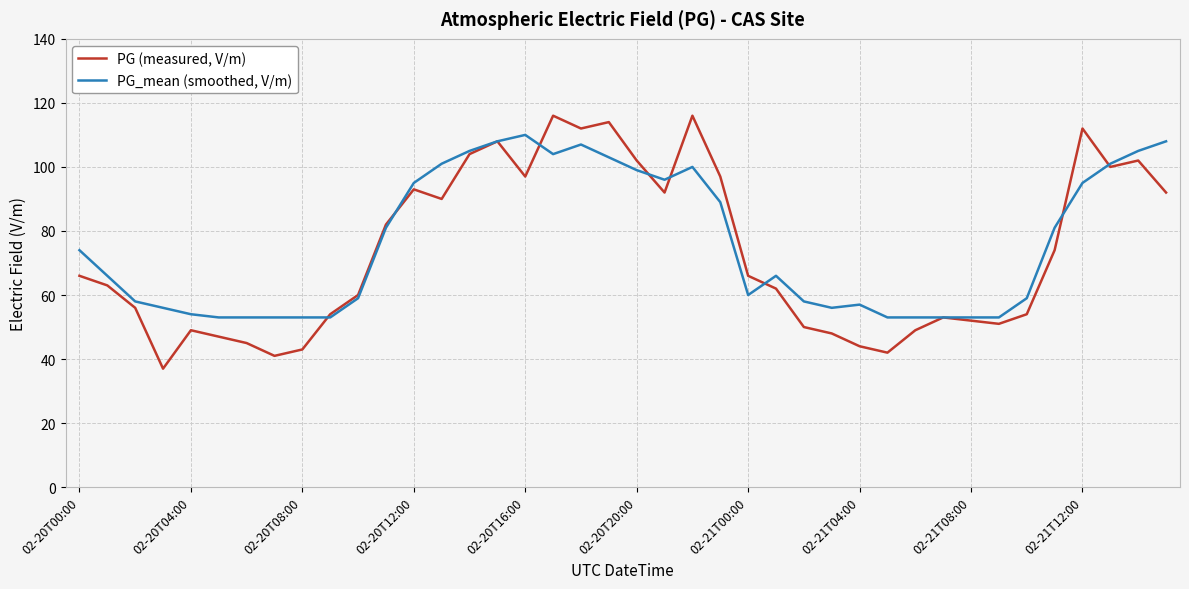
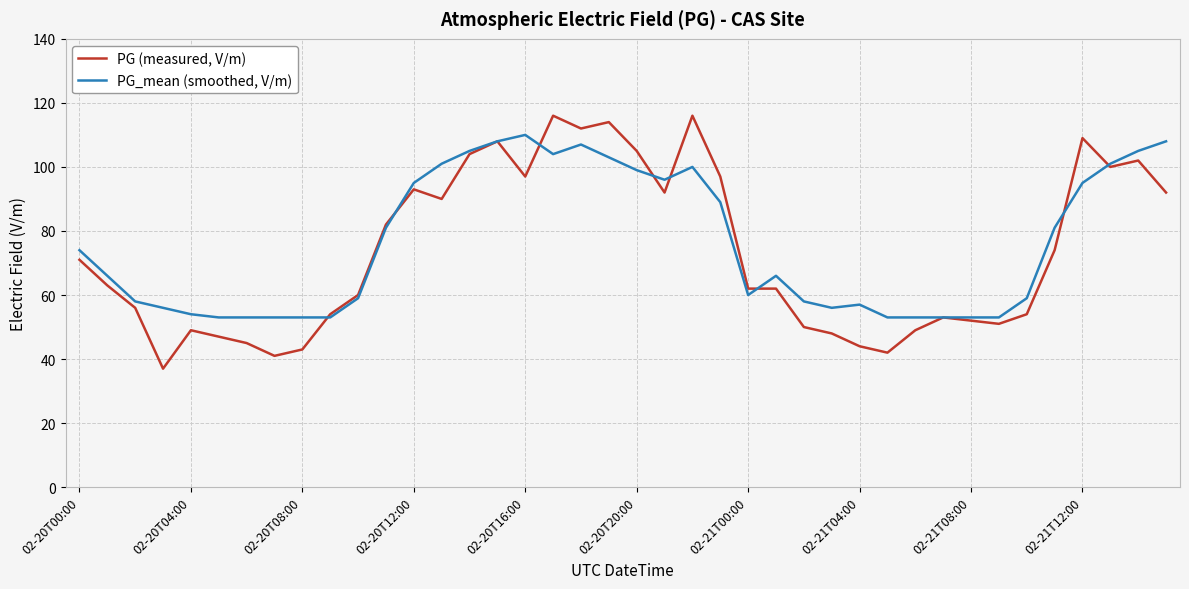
  {
    "PG (measured, V/m)": {
-     "02-20T00:00": 66,
+     "02-20T00:00": 71,
      "02-20T04:00": 49,
      "02-20T08:00": 43,
      "02-20T12:00": 93,
      "02-20T16:00": 97,
-     "02-20T20:00": 102,
-     "02-21T00:00": 66,
+     "02-20T20:00": 105,
+     "02-21T00:00": 62,
      "02-21T04:00": 44,
      "02-21T08:00": 52,
-     "02-21T12:00": 112
+     "02-21T12:00": 109
    },
    "PG_mean (smoothed, V/m)": {
      "02-20T00:00": 74,
      "02-20T04:00": 54,
      "02-20T08:00": 53,
      "02-20T12:00": 95,
      "02-20T16:00": 110,
      "02-20T20:00": 99,
      "02-21T00:00": 60,
      "02-21T04:00": 57,
      "02-21T08:00": 53,
      "02-21T12:00": 95
    }
  }
